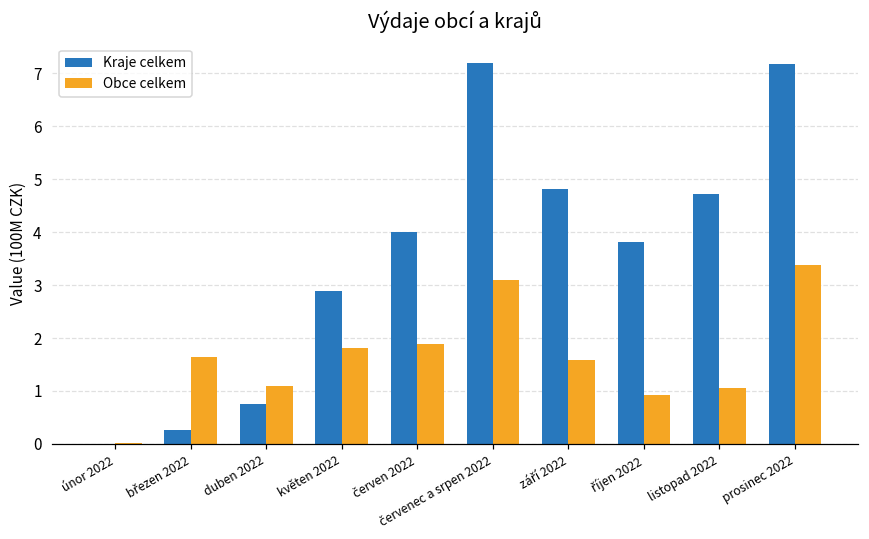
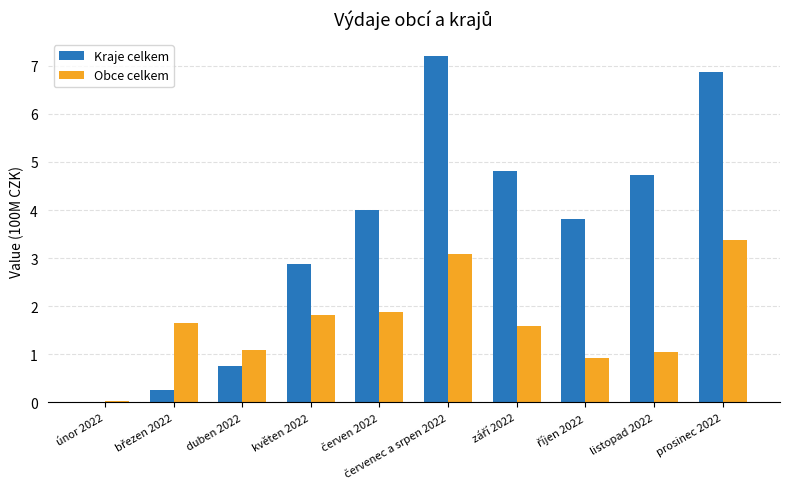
  {
    "Kraje celkem": {
      "březen 2022": 0.3,
      "duben 2022": 0.8,
      "květen 2022": 2.9,
      "červen 2022": 4.0,
      "červenec a srpen 2022": 7.2,
      "září 2022": 4.8,
      "říjen 2022": 3.8,
      "listopad 2022": 4.7,
-     "prosinec 2022": 7.2
+     "prosinec 2022": 6.9
    },
    "Obce celkem": {
      "březen 2022": 1.6,
      "duben 2022": 1.1,
      "květen 2022": 1.8,
      "červen 2022": 1.9,
      "červenec a srpen 2022": 3.1,
      "září 2022": 1.6,
      "říjen 2022": 0.9,
      "listopad 2022": 1.0,
      "prosinec 2022": 3.4
    }
  }
